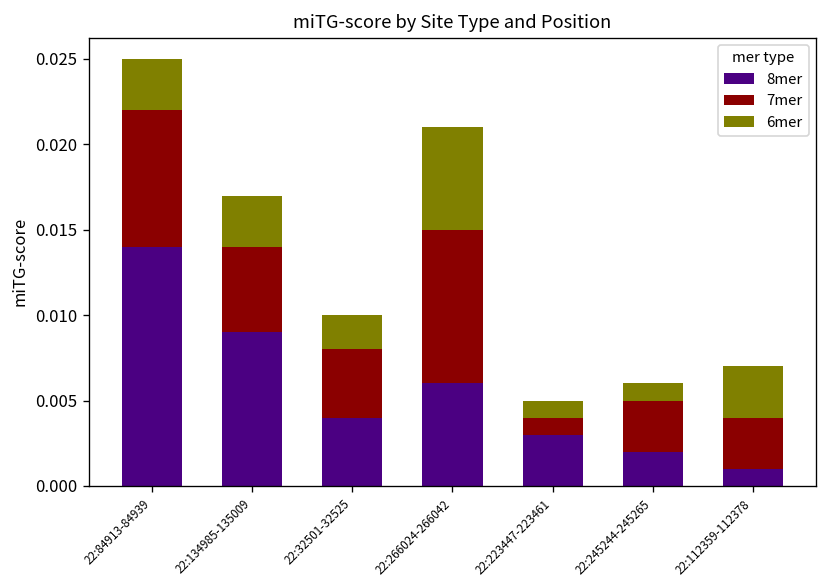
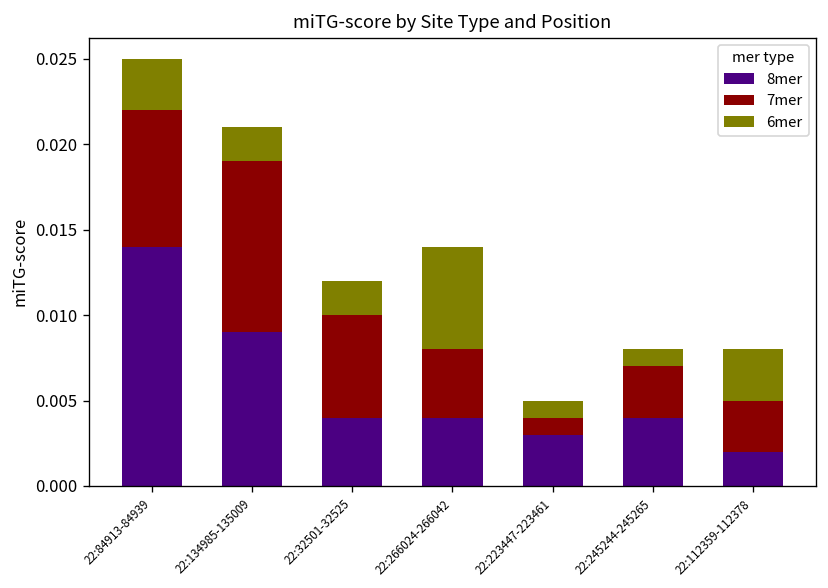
  {
    "8mer": {
      "22:84913-84939": 0.014,
      "22:134985-135009": 0.009,
      "22:32501-32525": 0.004,
-     "22:266024-266042": 0.006,
+     "22:266024-266042": 0.004,
      "22:223447-223461": 0.003,
-     "22:245244-245265": 0.002,
-     "22:112359-112378": 0.001
+     "22:245244-245265": 0.004,
+     "22:112359-112378": 0.002
    },
    "7mer": {
      "22:84913-84939": 0.008,
-     "22:134985-135009": 0.005,
-     "22:32501-32525": 0.004,
-     "22:266024-266042": 0.009,
+     "22:134985-135009": 0.010,
+     "22:32501-32525": 0.006,
+     "22:266024-266042": 0.004,
      "22:223447-223461": 0.001,
      "22:245244-245265": 0.003,
      "22:112359-112378": 0.003
    },
    "6mer": {
      "22:84913-84939": 0.003,
-     "22:134985-135009": 0.003,
+     "22:134985-135009": 0.002,
      "22:32501-32525": 0.002,
      "22:266024-266042": 0.006,
      "22:223447-223461": 0.001,
      "22:245244-245265": 0.001,
      "22:112359-112378": 0.003
    }
  }
